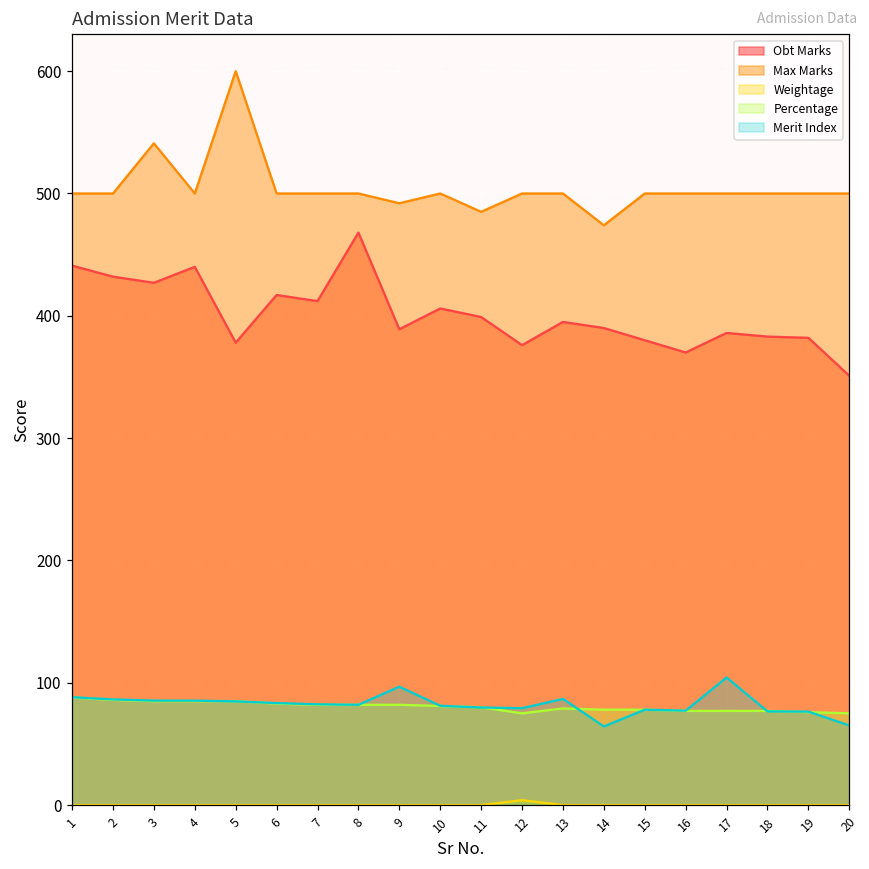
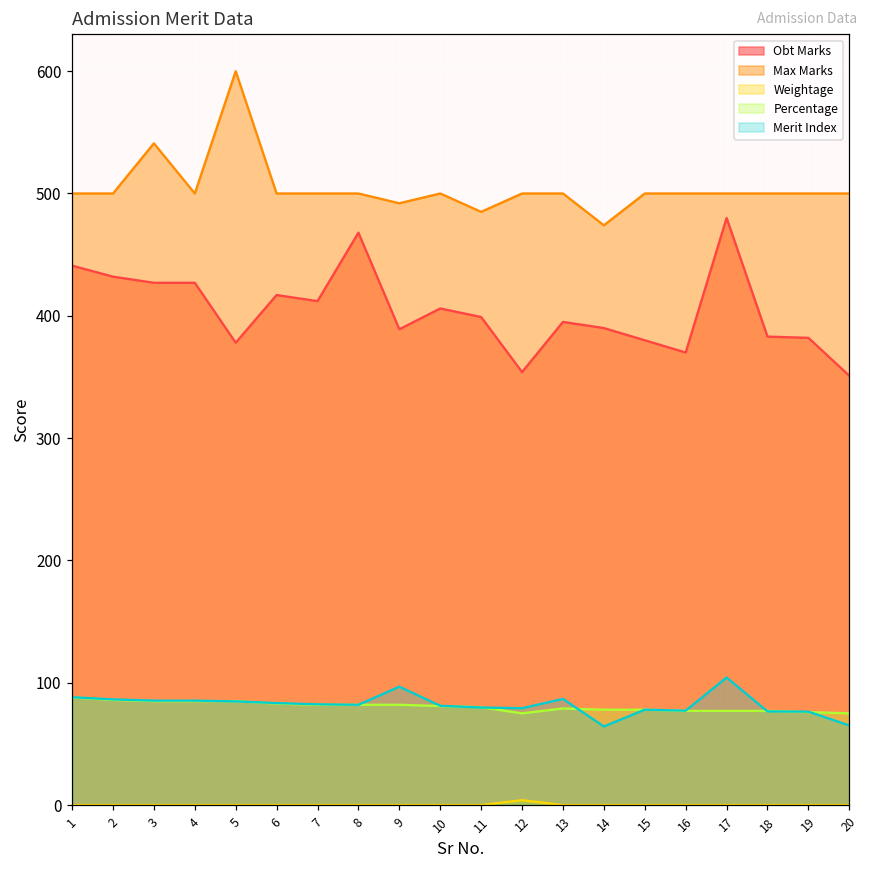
  {
    "Obt Marks": {
      "1": 441,
      "2": 432,
      "3": 427,
-     "4": 440,
+     "4": 427,
      "5": 378,
      "6": 417,
      "7": 412,
      "8": 468,
      "9": 389,
      "10": 406,
      "11": 399,
-     "12": 376,
+     "12": 354,
      "13": 395,
      "14": 390,
      "15": 380,
      "16": 370,
-     "17": 386,
+     "17": 480,
      "18": 383,
      "19": 382,
      "20": 351
    },
    "Max Marks": {
      "1": 500,
      "2": 500,
      "3": 541,
      "4": 500,
      "5": 600,
      "6": 500,
      "7": 500,
      "8": 500,
      "9": 492,
      "10": 500,
      "11": 485,
      "12": 500,
      "13": 500,
      "14": 474,
      "15": 500,
      "16": 500,
      "17": 500,
      "18": 500,
      "19": 500,
      "20": 500
    },
    "Merit Index": {
      "9": 97,
      "12": 79,
      "13": 87,
      "14": 64,
      "17": 104,
      "20": 65
    }
  }
